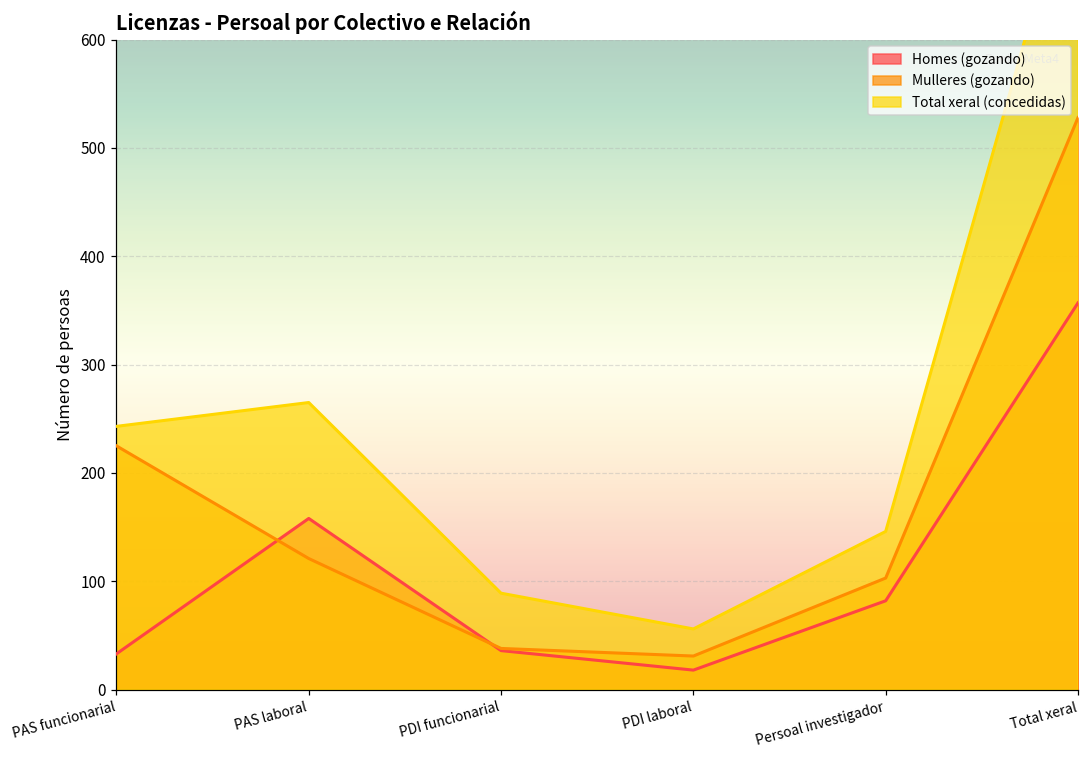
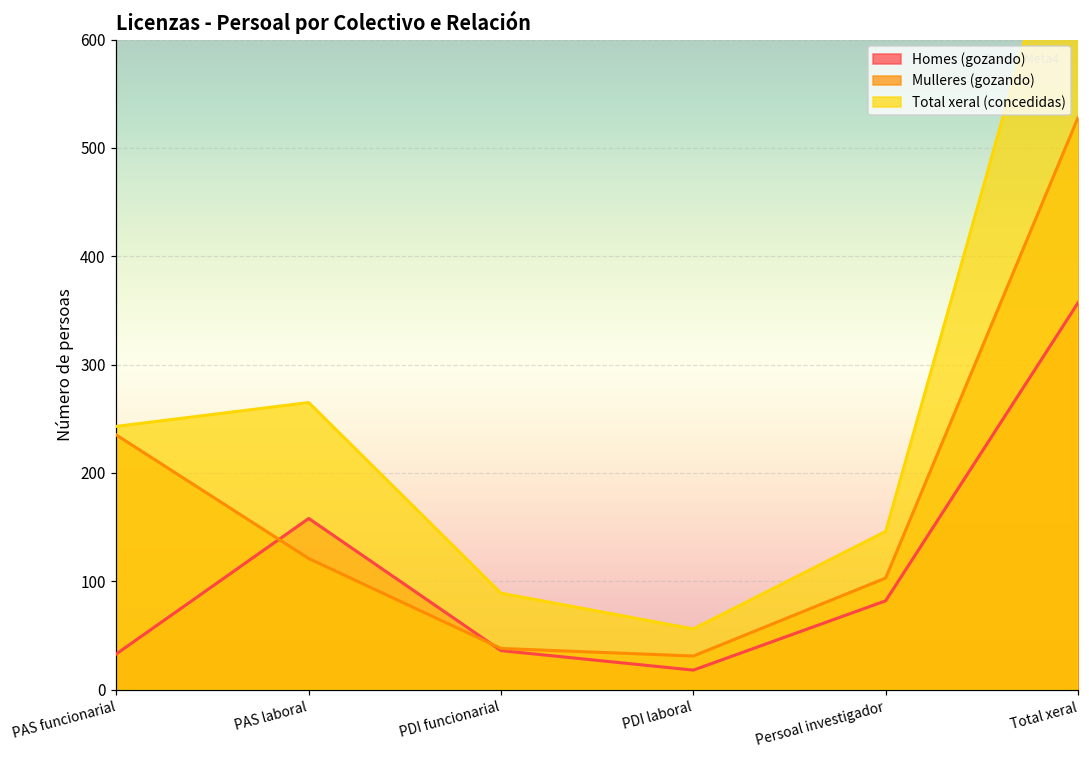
  {
    "Homes (gozando)": {
      "PAS funcionarial": 30,
      "PAS laboral": 160,
      "PDI laboral": 20,
      "Persoal investigador": 80,
      "Total xeral": 360
    },
    "Mulleres (gozando)": {
-     "PAS funcionarial": 230,
+     "PAS funcionarial": 240,
      "PAS laboral": 120,
      "PDI laboral": 30,
      "Persoal investigador": 100,
      "Total xeral": 530
    },
    "Total xeral (concedidas)": {
      "PAS funcionarial": 240,
      "PAS laboral": 270,
      "PDI funcionarial": 90,
      "PDI laboral": 60,
      "Persoal investigador": 150
    }
  }
